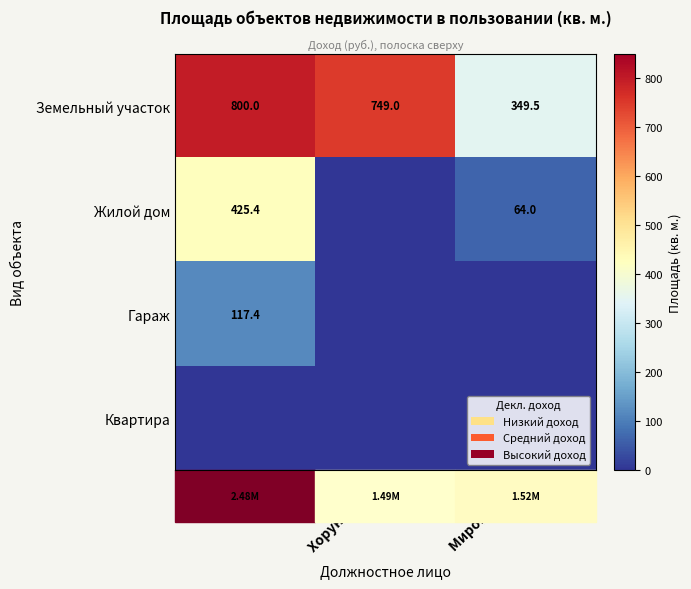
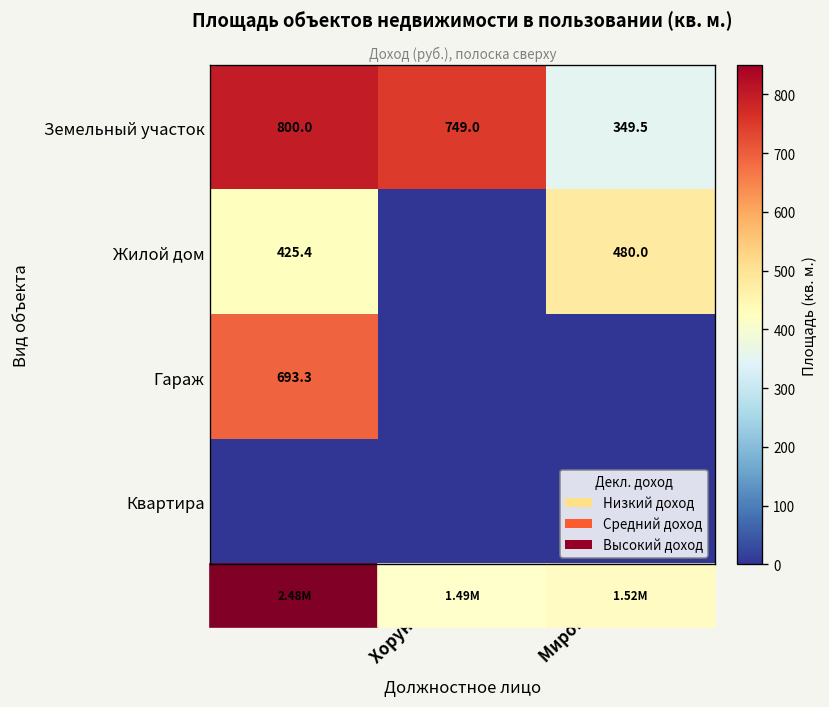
  {
    "Земельный участок": {
      "Чоп В.И.": 800.0,
      "Хорунин А.Ю.": 749.0,
      "Миронов Д.В.": 349.5
    },
    "Жилой дом": {
      "Чоп В.И.": 425.4,
-     "Миронов Д.В.": 64.0
+     "Миронов Д.В.": 480.0
    },
    "Гараж": {
-     "Чоп В.И.": 117.4
+     "Чоп В.И.": 693.3
    }
  }
